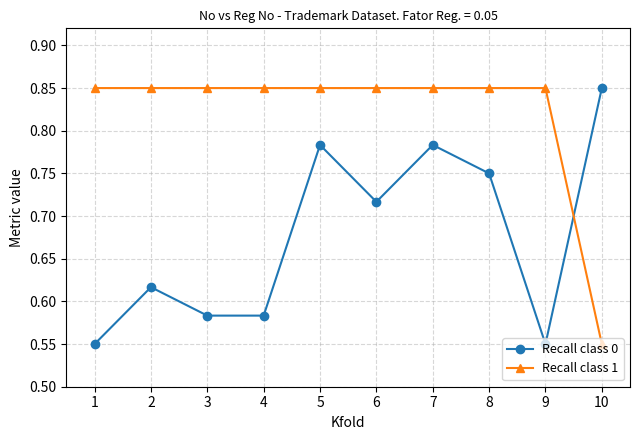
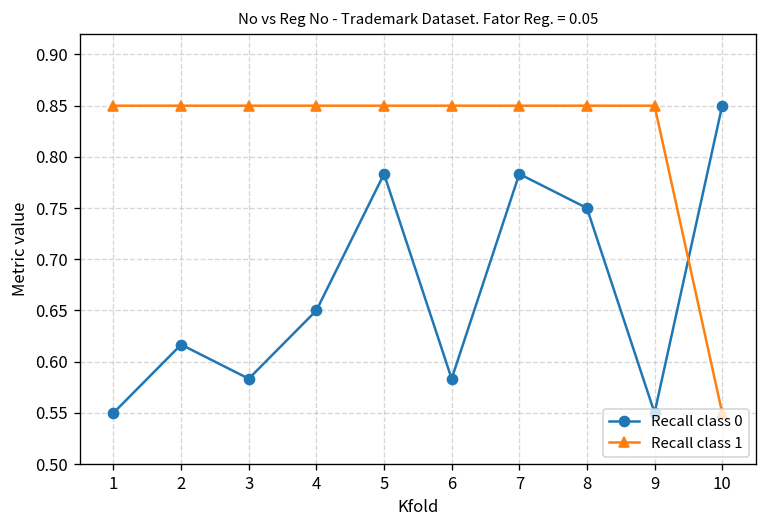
  {
    "Recall class 0": {
      "1": 0.55,
      "2": 0.62,
      "3": 0.58,
-     "4": 0.58,
+     "4": 0.65,
      "5": 0.78,
-     "6": 0.72,
+     "6": 0.58,
      "7": 0.78,
      "8": 0.75,
      "10": 0.85
    },
    "Recall class 1": {
      "1": 0.85,
      "2": 0.85,
      "3": 0.85,
      "4": 0.85,
      "5": 0.85,
      "6": 0.85,
      "7": 0.85,
      "8": 0.85,
      "9": 0.85
    }
  }
